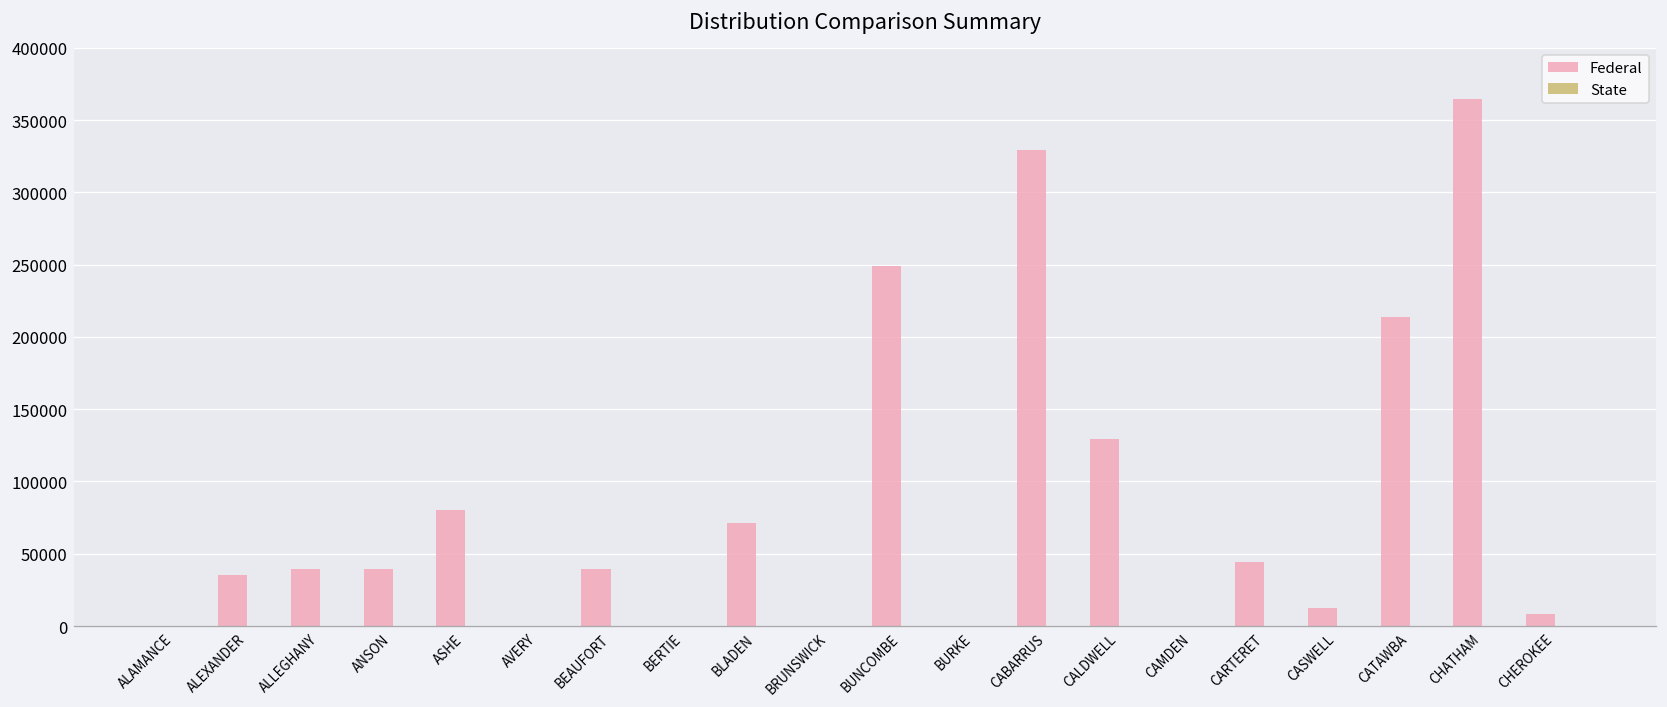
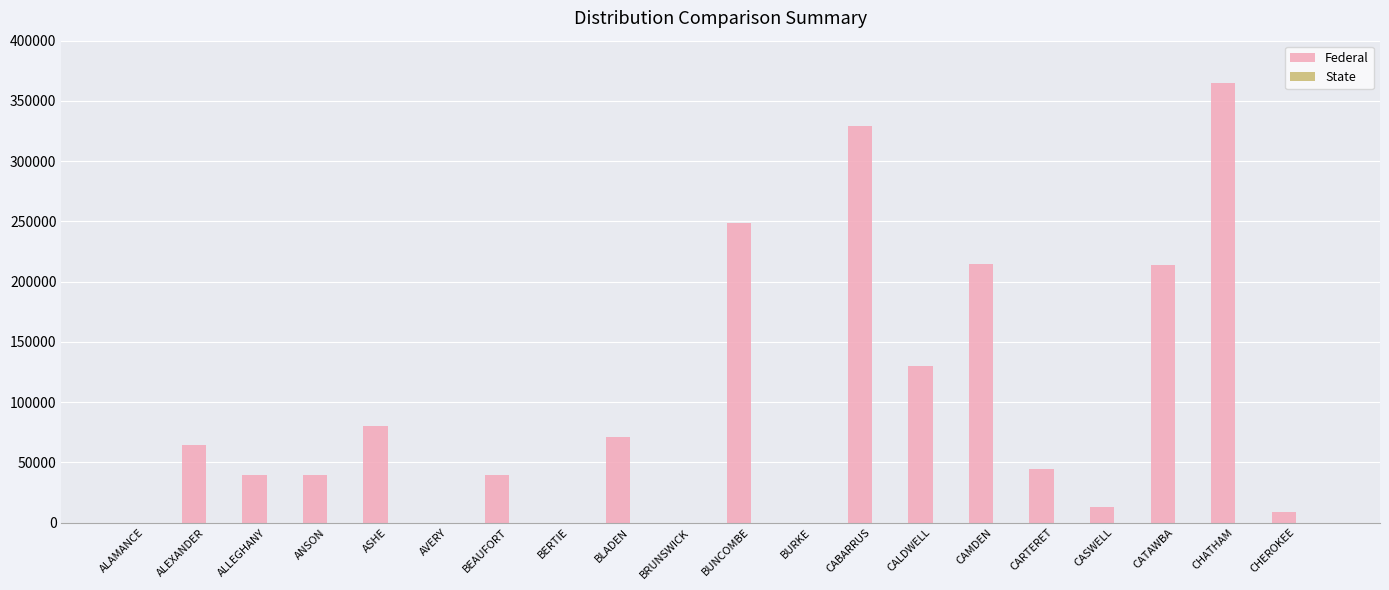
  {
    "Federal": {
      "ALAMANCE": 0,
-     "ALEXANDER": 36000,
+     "ALEXANDER": 65000,
      "ALLEGHANY": 39000,
      "ANSON": 39000,
      "ASHE": 80000,
      "AVERY": 0,
      "BEAUFORT": 39000,
      "BERTIE": 0,
      "BLADEN": 71000,
      "BRUNSWICK": 0,
      "BUNCOMBE": 249000,
      "BURKE": 0,
      "CABARRUS": 330000,
      "CALDWELL": 130000,
-     "CAMDEN": 0,
+     "CAMDEN": 215000,
      "CARTERET": 45000,
      "CASWELL": 13000,
      "CATAWBA": 213000,
      "CHATHAM": 365000,
      "CHEROKEE": 9000
    },
    "State": {
      "ALAMANCE": 0,
      "ALEXANDER": 0,
      "ALLEGHANY": 0,
      "ANSON": 0,
      "ASHE": 0,
      "AVERY": 0,
      "BEAUFORT": 0,
      "BERTIE": 0,
      "BLADEN": 0,
      "BRUNSWICK": 0,
      "BUNCOMBE": 0,
      "BURKE": 0,
      "CABARRUS": 0,
      "CALDWELL": 0,
      "CAMDEN": 0,
      "CARTERET": 0,
      "CASWELL": 0,
      "CATAWBA": 0,
      "CHATHAM": 0,
      "CHEROKEE": 0
    }
  }
